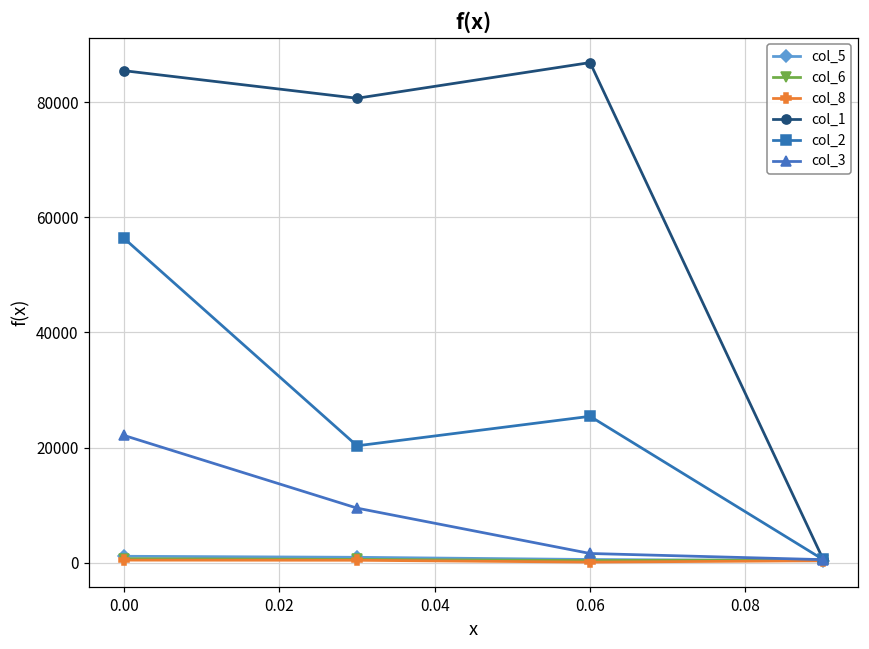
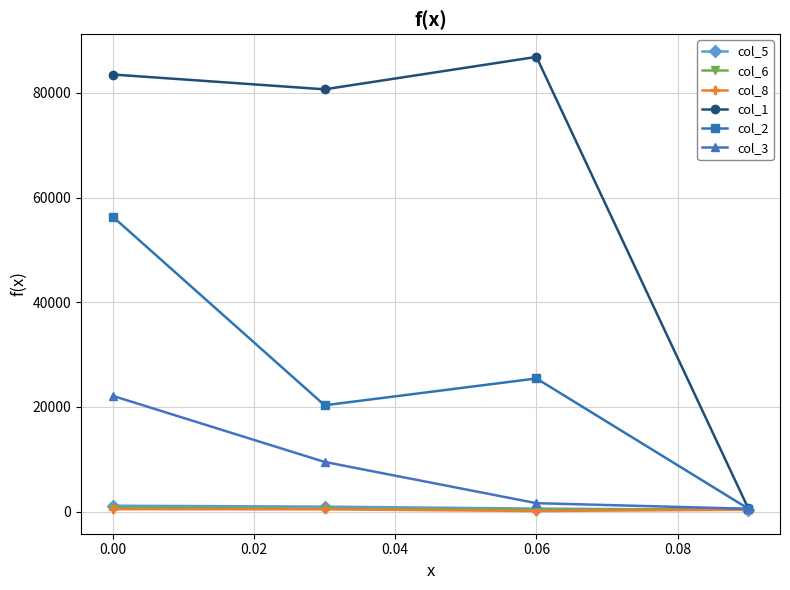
  {
    "col_1": {
-     "0.00": 85000,
+     "0.00": 84000,
      "0.06": 87000
    }
  }
